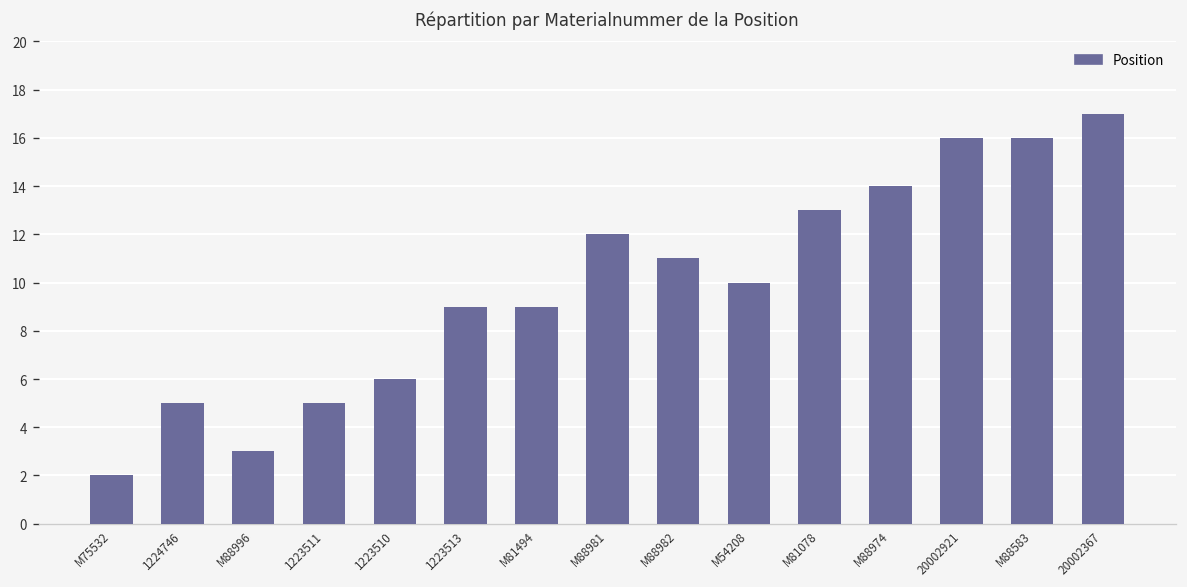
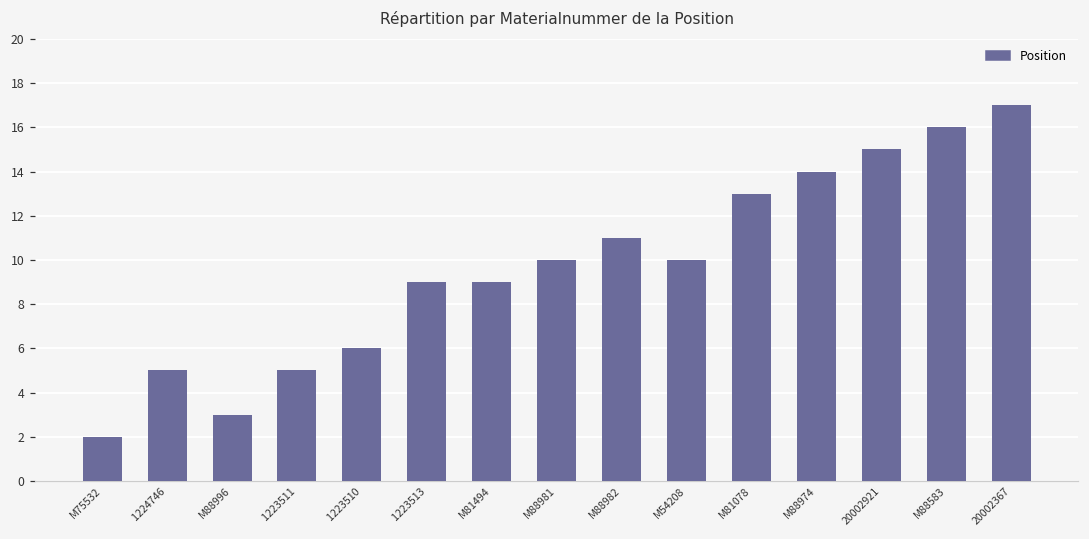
  {
    "M75532": 2,
    "1224746": 5,
    "M88996": 3,
    "1223511": 5,
    "1223510": 6,
    "1223513": 9,
    "M81494": 9,
-   "M88981": 12,
+   "M88981": 10,
    "M88982": 11,
    "M54208": 10,
    "M81078": 13,
    "M88974": 14,
-   "20002921": 16,
+   "20002921": 15,
    "M88583": 16,
    "20002367": 17
  }
